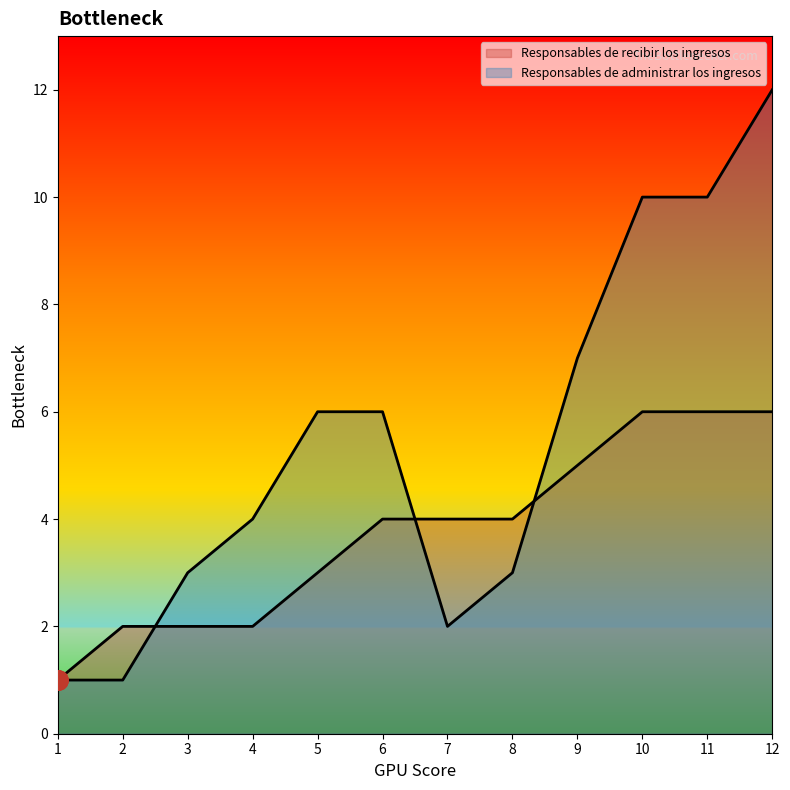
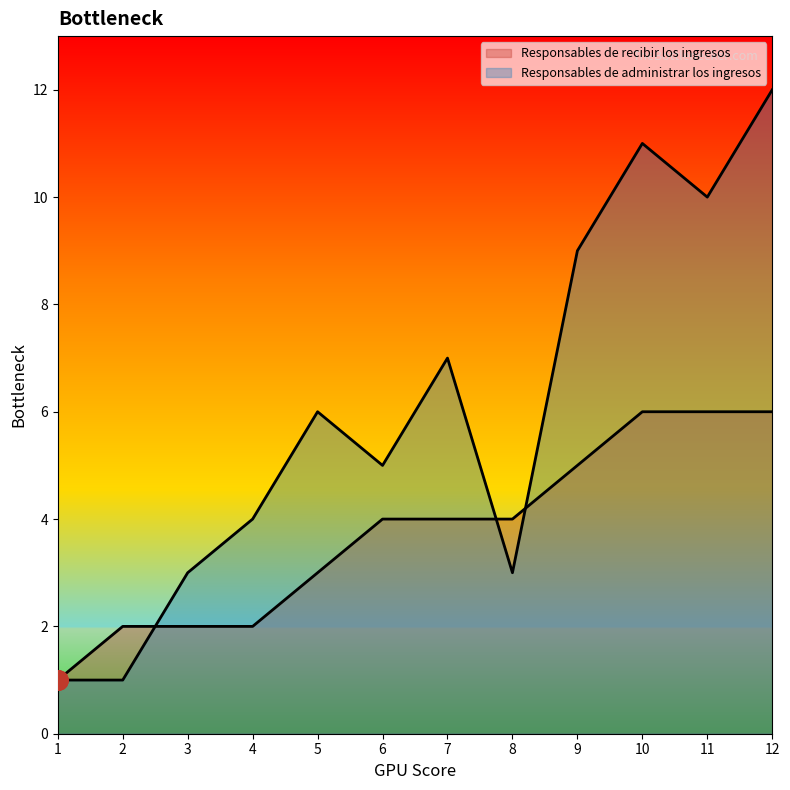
  {
    "Responsables de administrar los ingresos": {
      "2": 1,
      "3": 3,
      "4": 4,
      "5": 6,
-     "6": 6,
-     "7": 2,
+     "6": 5,
+     "7": 7,
      "8": 3,
-     "9": 7,
-     "10": 10,
+     "9": 9,
+     "10": 11,
      "11": 10,
      "12": 12
    }
  }
